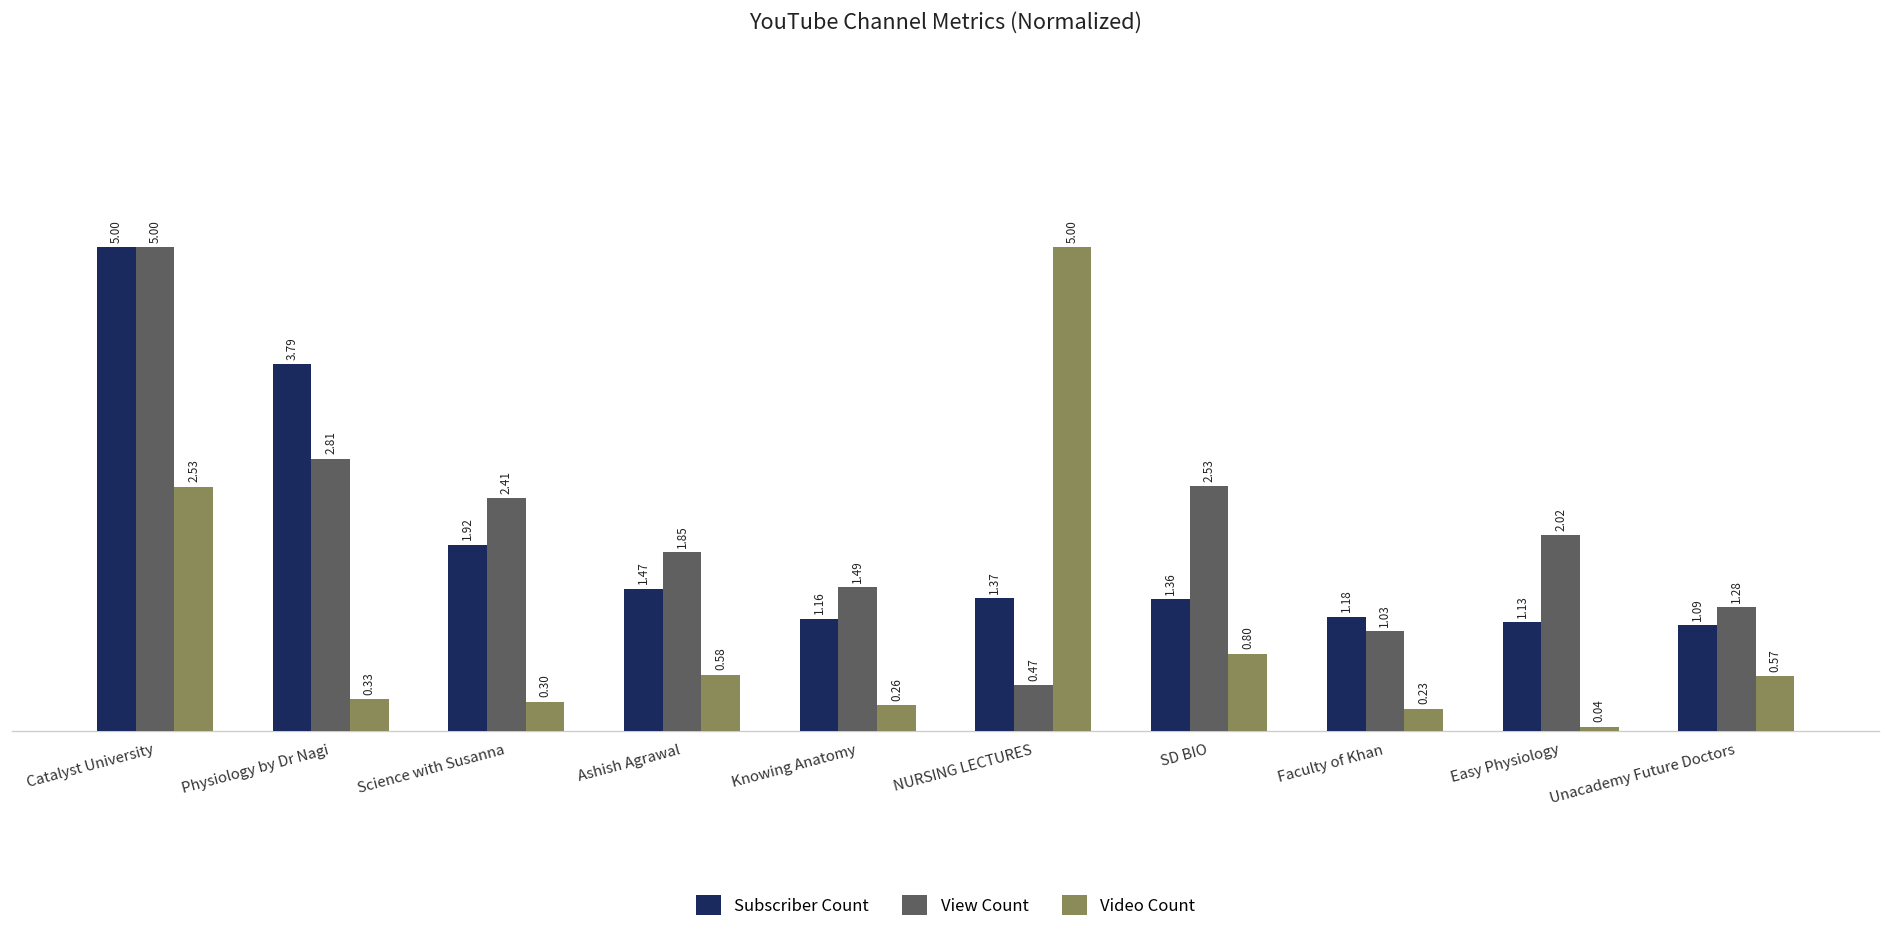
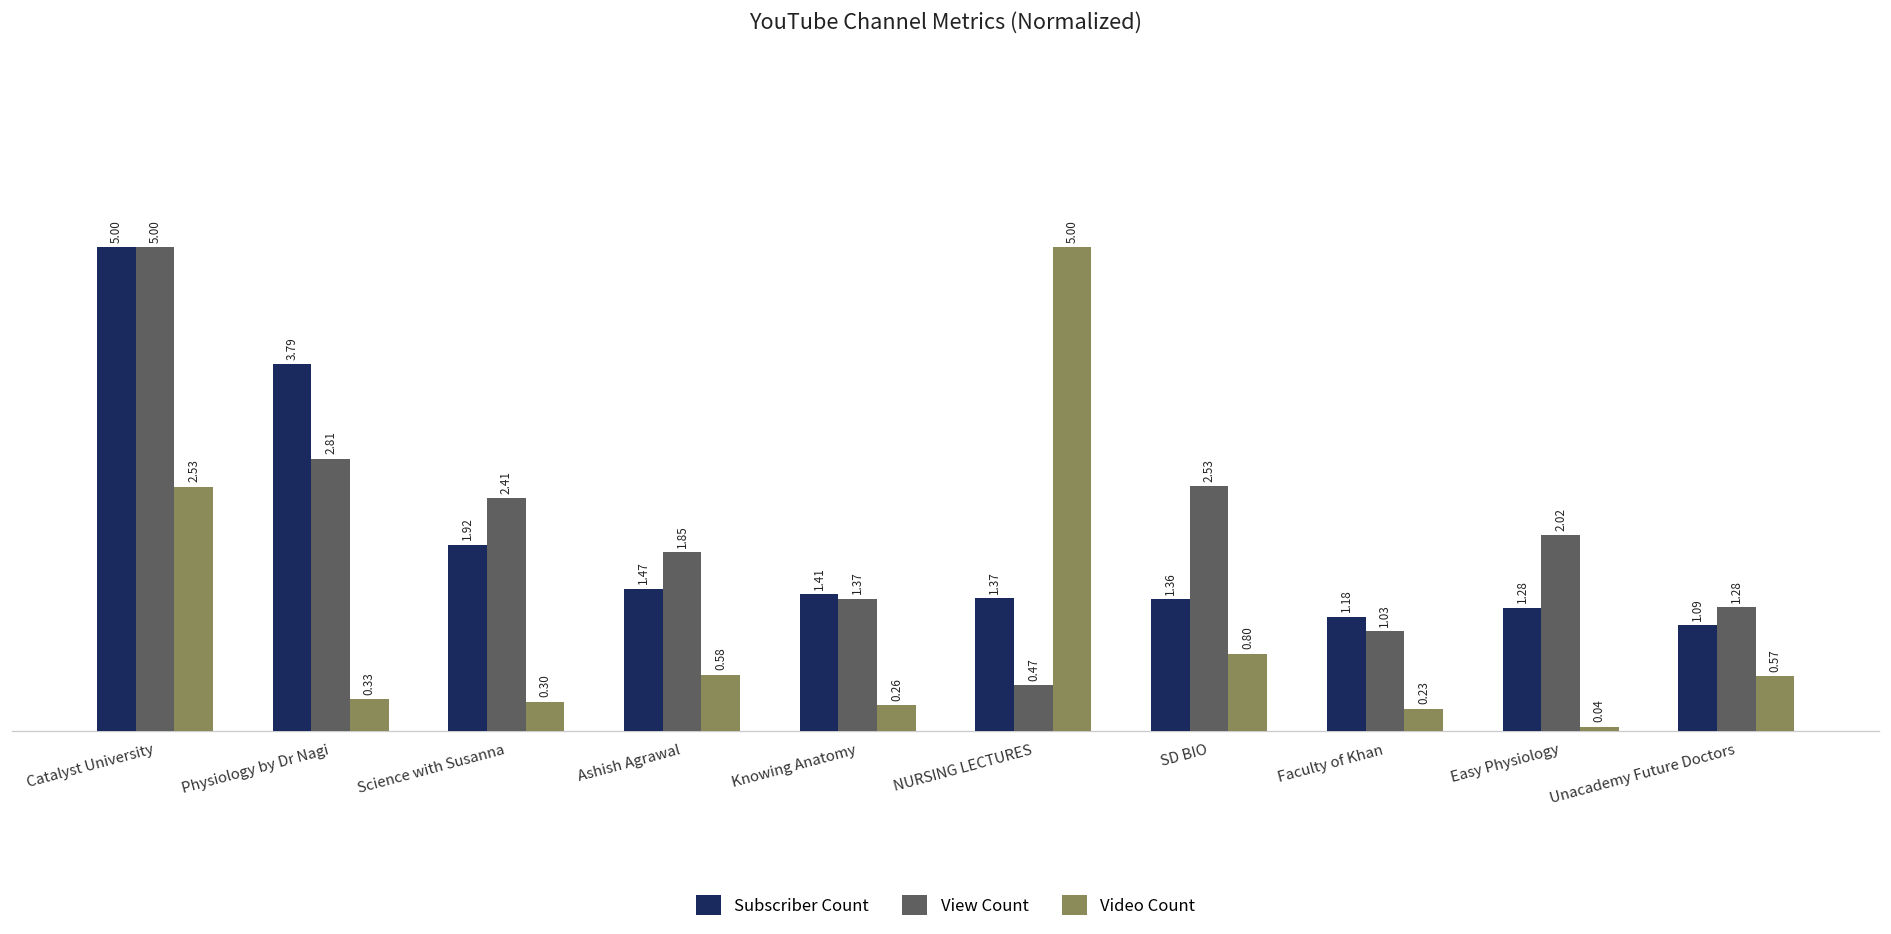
  {
    "Subscriber Count": {
      "Catalyst University": 5.00,
      "Physiology by Dr Nagi": 3.79,
      "Science with Susanna": 1.92,
      "Ashish Agrawal": 1.47,
-     "Knowing Anatomy": 1.16,
+     "Knowing Anatomy": 1.41,
      "NURSING LECTURES": 1.37,
      "SD BIO": 1.36,
      "Faculty of Khan": 1.18,
-     "Easy Physiology": 1.13,
+     "Easy Physiology": 1.28,
      "Unacademy Future Doctors": 1.09
    },
    "View Count": {
      "Catalyst University": 5.00,
      "Physiology by Dr Nagi": 2.81,
      "Science with Susanna": 2.41,
      "Ashish Agrawal": 1.85,
-     "Knowing Anatomy": 1.49,
+     "Knowing Anatomy": 1.37,
      "NURSING LECTURES": 0.47,
      "SD BIO": 2.53,
      "Faculty of Khan": 1.03,
      "Easy Physiology": 2.02,
      "Unacademy Future Doctors": 1.28
    },
    "Video Count": {
      "Catalyst University": 2.53,
      "Physiology by Dr Nagi": 0.33,
      "Science with Susanna": 0.30,
      "Ashish Agrawal": 0.58,
      "Knowing Anatomy": 0.26,
      "NURSING LECTURES": 5.00,
      "SD BIO": 0.80,
      "Faculty of Khan": 0.23,
      "Easy Physiology": 0.04,
      "Unacademy Future Doctors": 0.57
    }
  }
